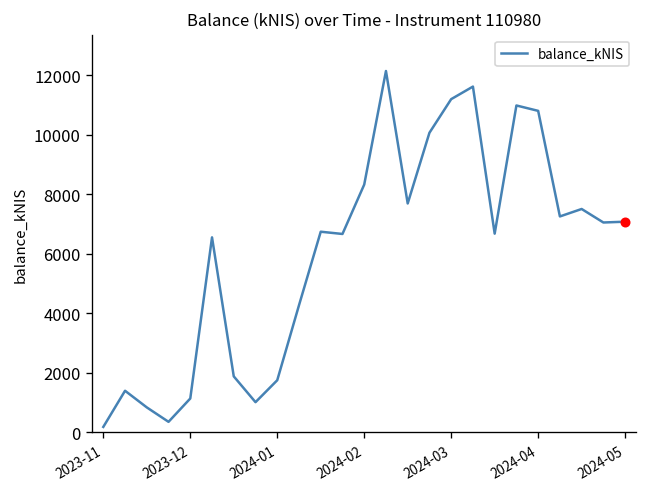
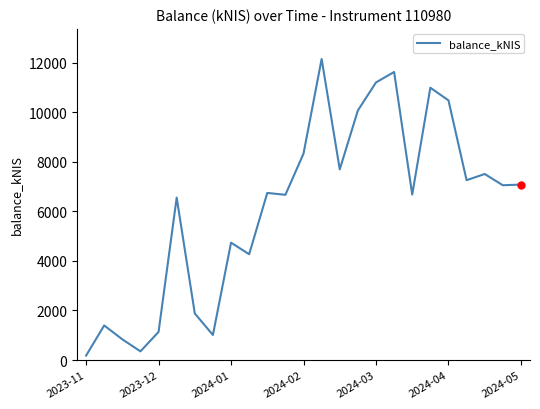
  {
    "balance_kNIS": {
      "2023-11": 200,
      "2023-12": 1100,
-     "2024-01": 1700,
+     "2024-01": 4700,
      "2024-02": 8300,
      "2024-03": 11200,
-     "2024-04": 10800
+     "2024-04": 10500
    }
  }
